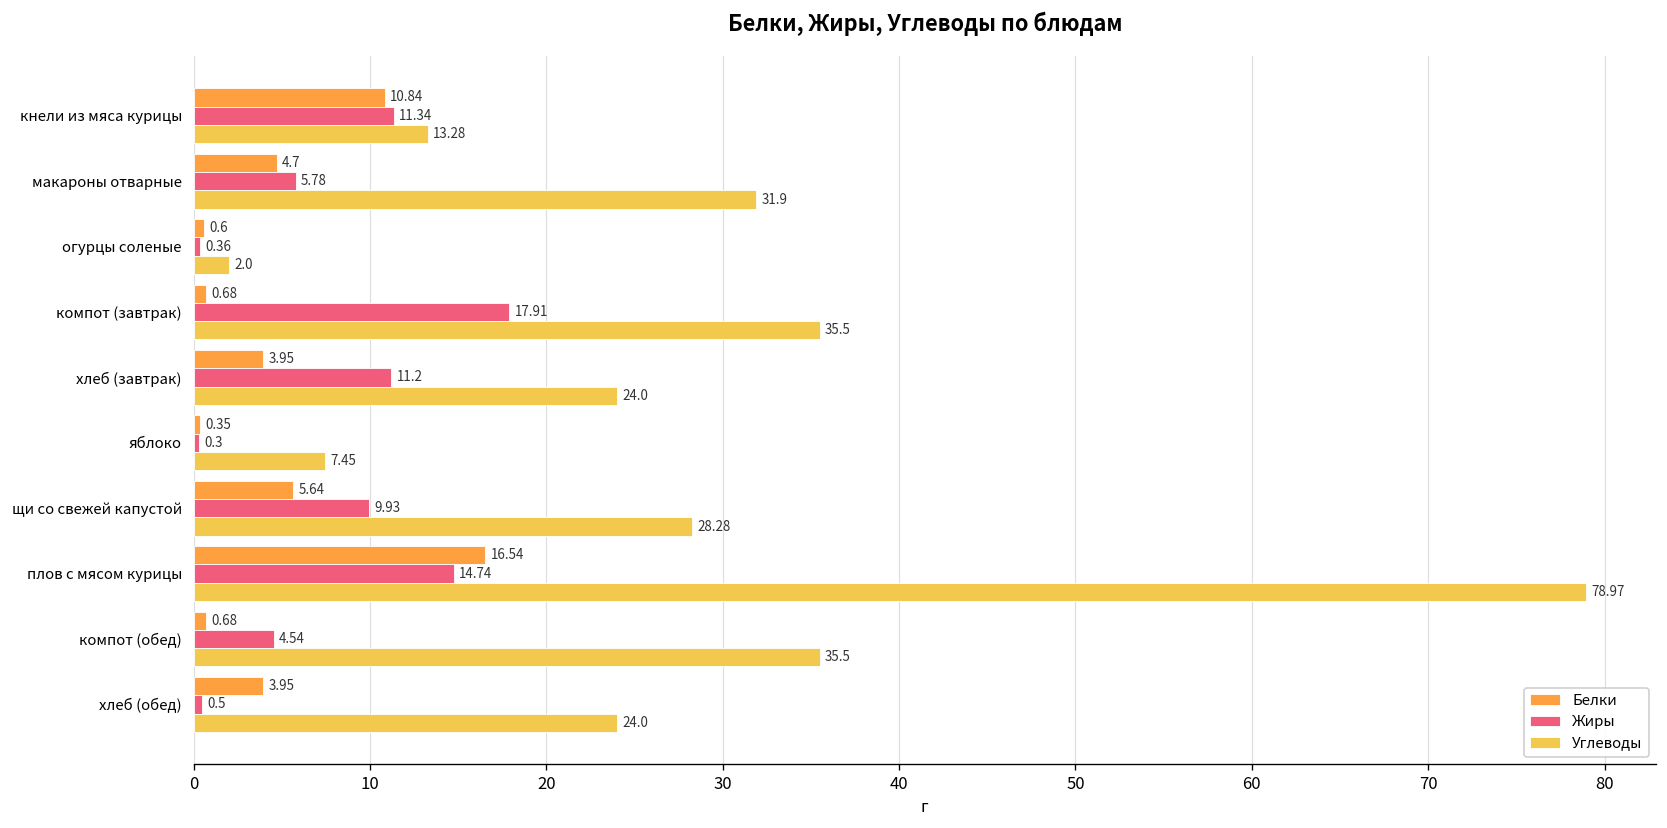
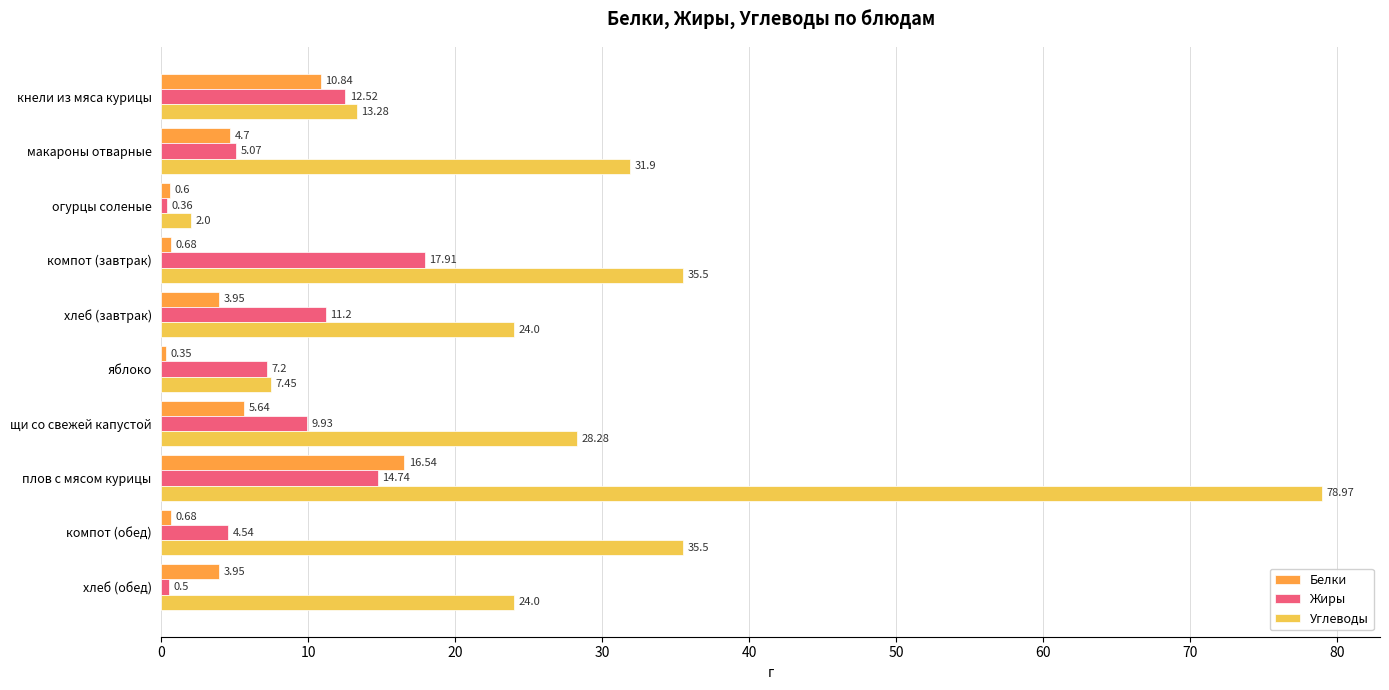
  {
    "Жиры": {
-     "кнели из мяса курицы": 11.34,
-     "макароны отварные": 5.78,
+     "кнели из мяса курицы": 12.52,
+     "макароны отварные": 5.07,
      "огурцы соленые": 0.36,
      "компот (завтрак)": 17.91,
      "хлеб (завтрак)": 11.2,
-     "яблоко": 0.3,
+     "яблоко": 7.2,
      "щи со свежей капустой": 9.93,
      "плов с мясом курицы": 14.74,
      "компот (обед)": 4.54,
      "хлеб (обед)": 0.5
    }
  }
